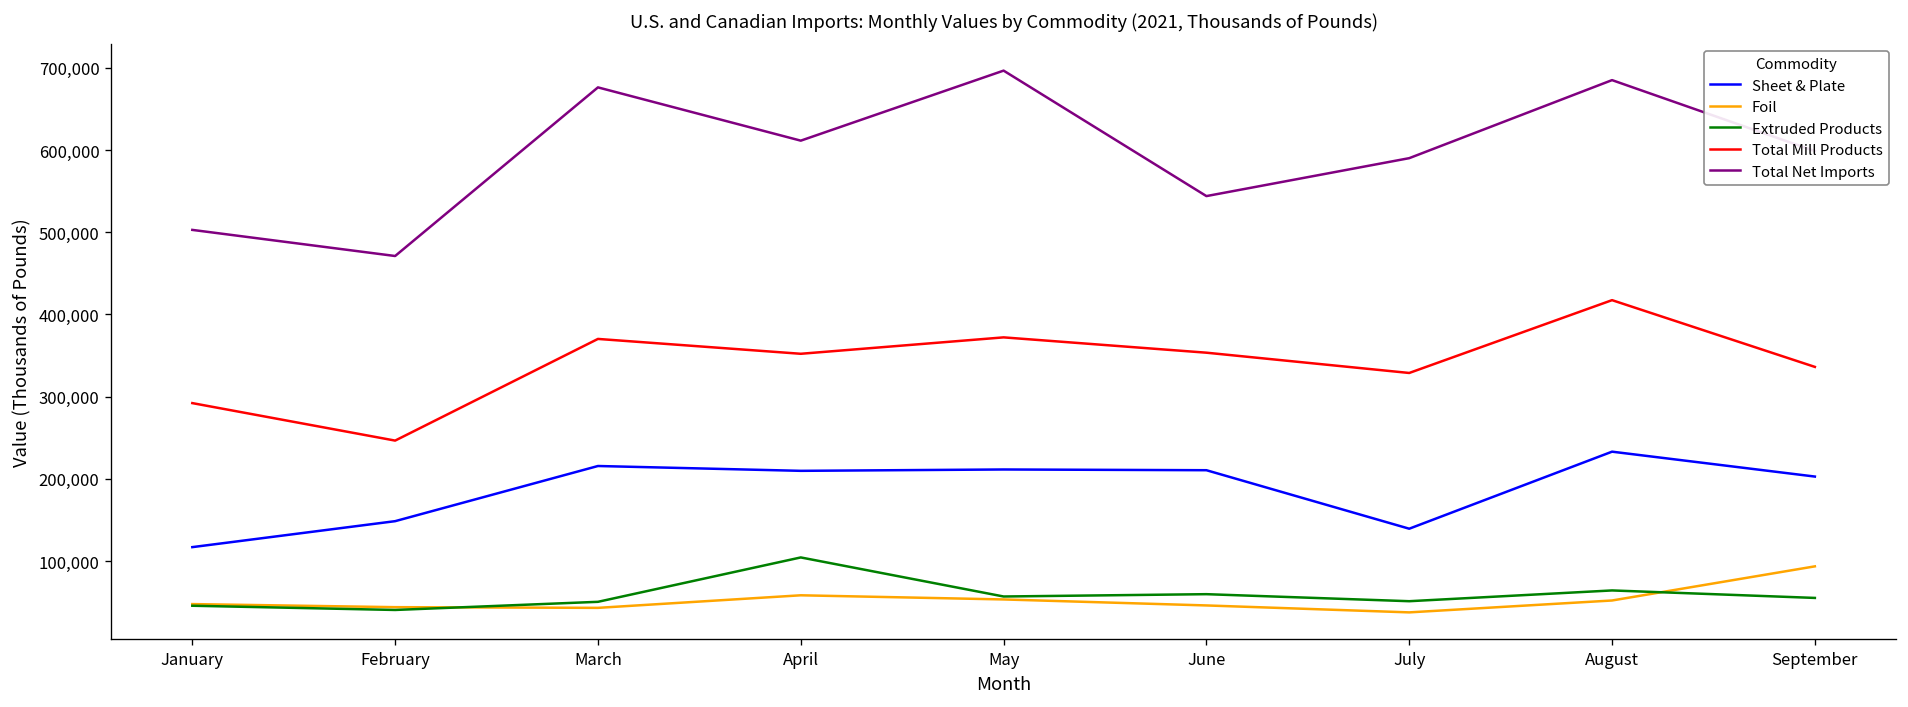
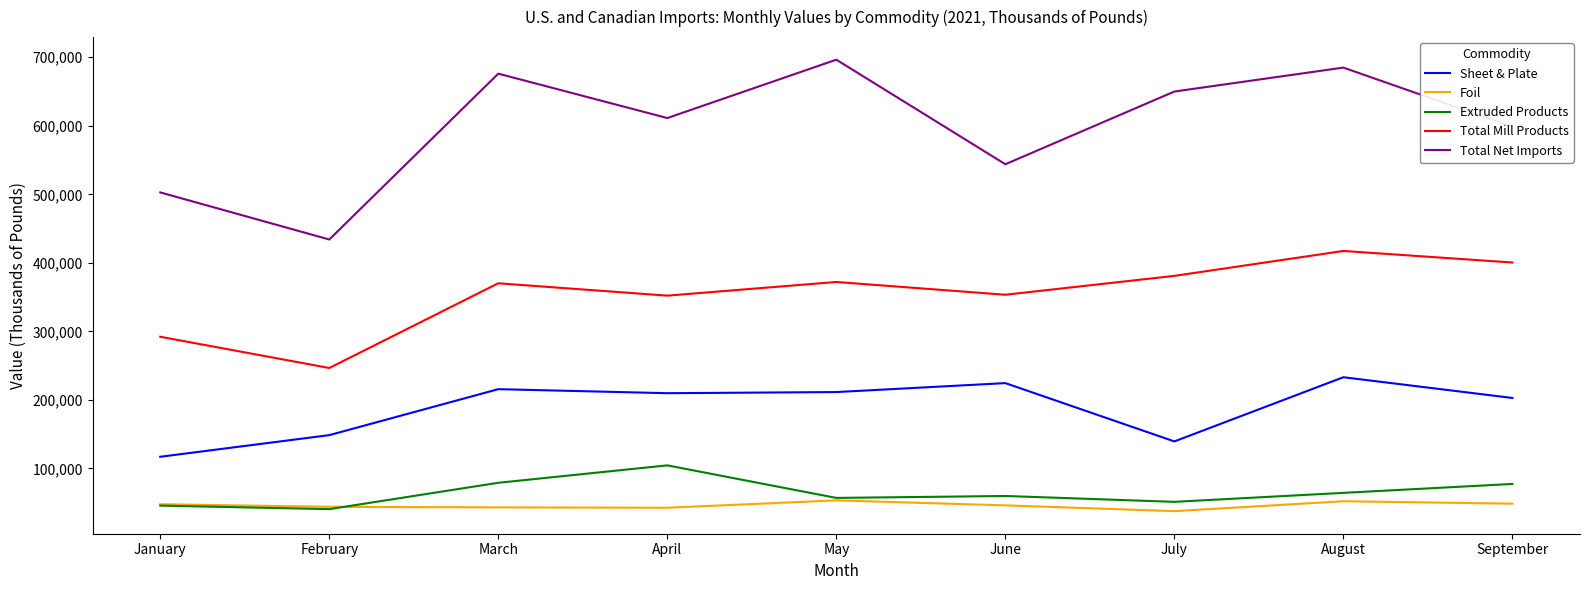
  {
    "Sheet & Plate": {
      "January": "120,000",
      "February": "150,000",
      "March": "220,000",
      "April": "210,000",
      "May": "210,000",
-     "June": "210,000",
+     "June": "220,000",
      "July": "140,000",
      "August": "230,000",
      "September": "200,000"
    },
    "Foil": {
      "March": "40,000",
-     "April": "60,000",
+     "April": "40,000",
      "June": "50,000",
      "July": "40,000",
      "August": "50,000",
-     "September": "90,000"
+     "September": "50,000"
    },
    "Extruded Products": {
-     "March": "50,000",
+     "March": "80,000",
      "April": "100,000",
      "June": "60,000",
      "July": "50,000",
      "August": "60,000",
-     "September": "60,000"
+     "September": "80,000"
    },
    "Total Mill Products": {
      "January": "290,000",
      "February": "250,000",
      "March": "370,000",
      "April": "350,000",
      "May": "370,000",
      "June": "350,000",
-     "July": "330,000",
+     "July": "380,000",
      "August": "420,000",
-     "September": "340,000"
+     "September": "400,000"
    },
    "Total Net Imports": {
      "January": "500,000",
-     "February": "470,000",
+     "February": "430,000",
      "March": "680,000",
      "April": "610,000",
      "May": "700,000",
      "June": "540,000",
-     "July": "590,000",
+     "July": "650,000",
      "August": "680,000"
    }
  }
